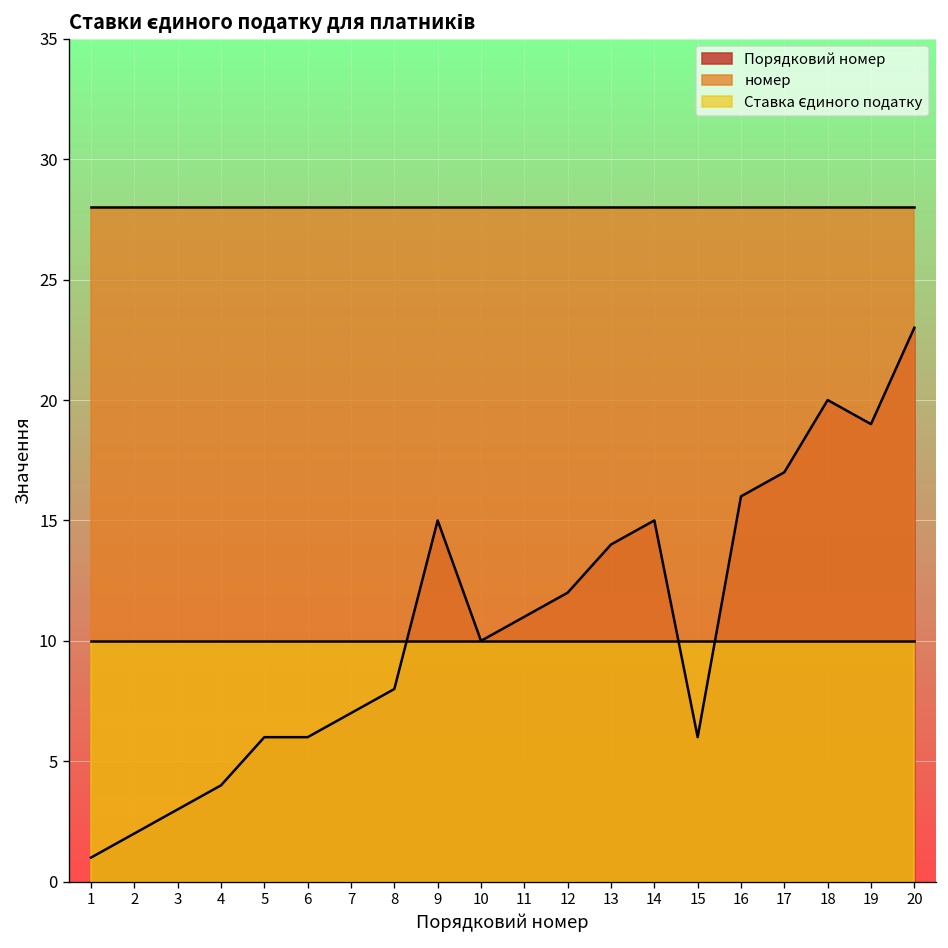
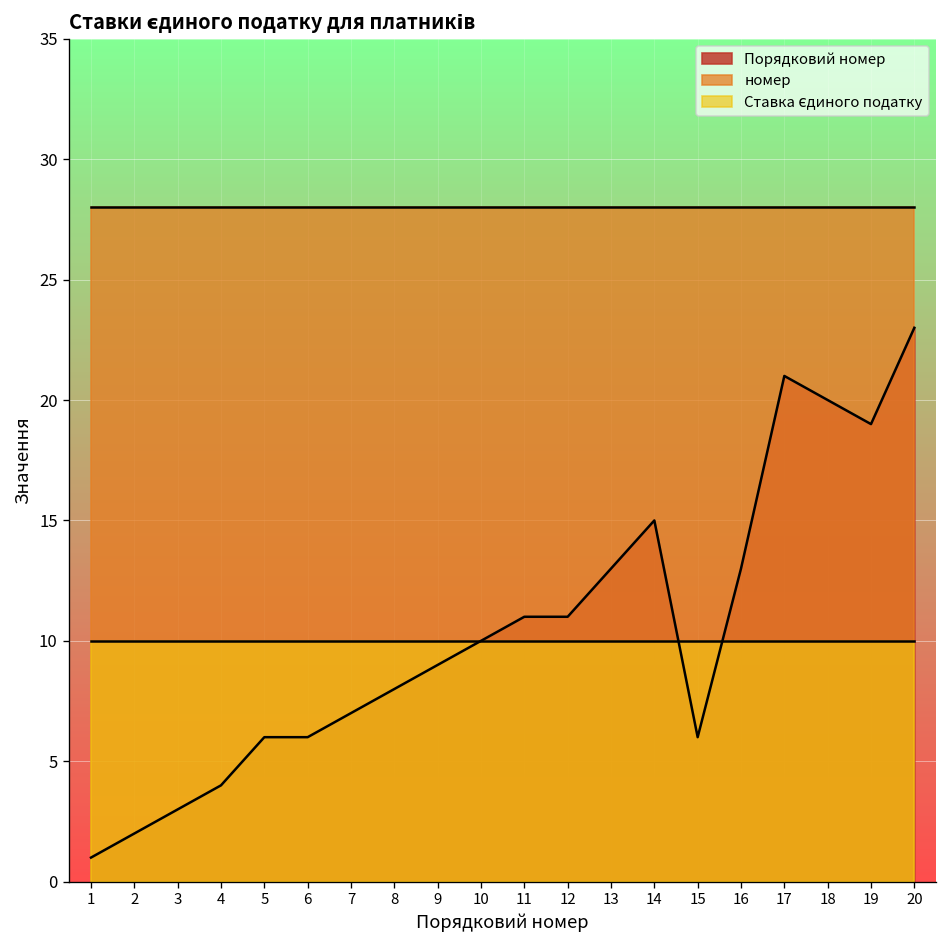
  {
    "Порядковий номер": {
      "1": 1,
      "2": 2,
      "3": 3,
      "4": 4,
      "5": 6,
      "6": 6,
      "7": 7,
      "8": 8,
-     "9": 15,
+     "9": 9,
      "11": 11,
-     "12": 12,
-     "13": 14,
+     "12": 11,
+     "13": 13,
      "14": 15,
      "15": 6,
-     "16": 16,
-     "17": 17,
+     "16": 13,
+     "17": 21,
      "18": 20,
      "19": 19,
      "20": 23
    },
    "номер": {
      "1": 28,
      "2": 28,
      "3": 28,
      "4": 28,
      "5": 28,
      "6": 28,
      "7": 28,
      "8": 28,
      "9": 28,
      "10": 28,
      "11": 28,
      "12": 28,
      "13": 28,
      "14": 28,
      "15": 28,
      "16": 28,
      "17": 28,
      "18": 28,
      "19": 28,
      "20": 28
    },
    "Ставка єдиного податку": {
      "1": 10,
      "2": 10,
      "3": 10,
      "4": 10,
      "5": 10,
      "6": 10,
      "7": 10,
      "8": 10,
      "9": 10,
      "11": 10,
      "12": 10,
      "13": 10,
      "14": 10,
      "15": 10,
      "16": 10,
      "17": 10,
      "18": 10,
      "19": 10,
      "20": 10
    }
  }
